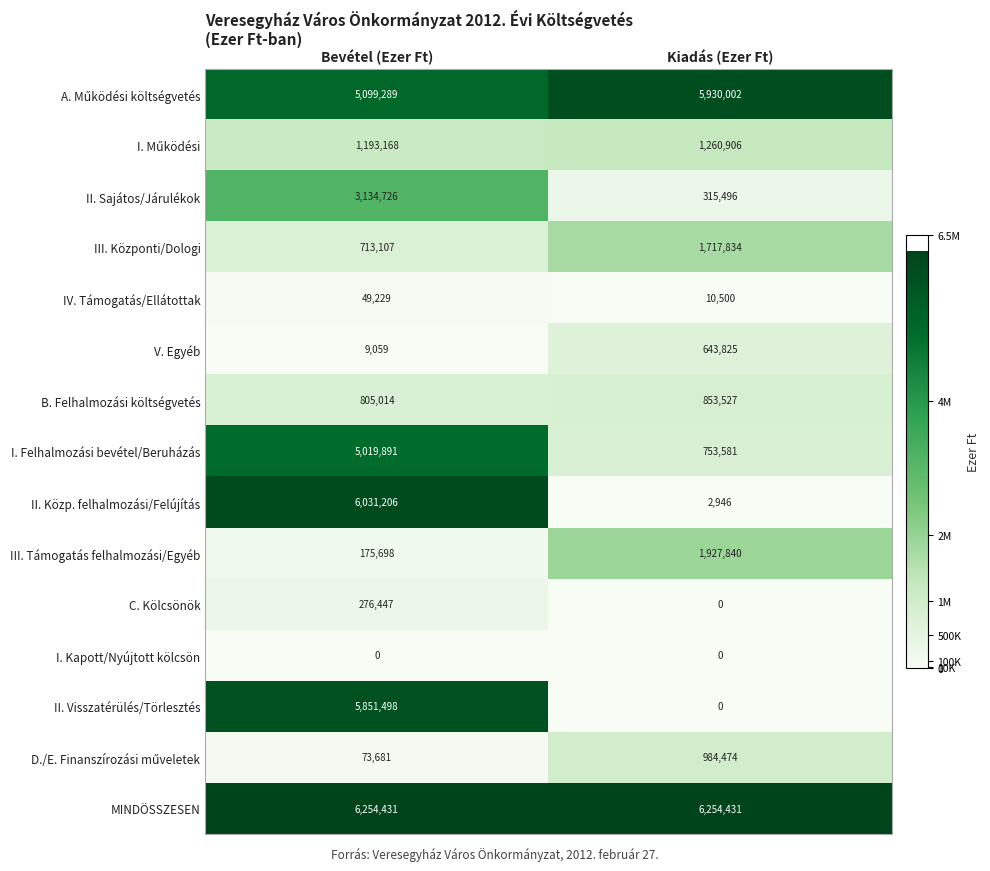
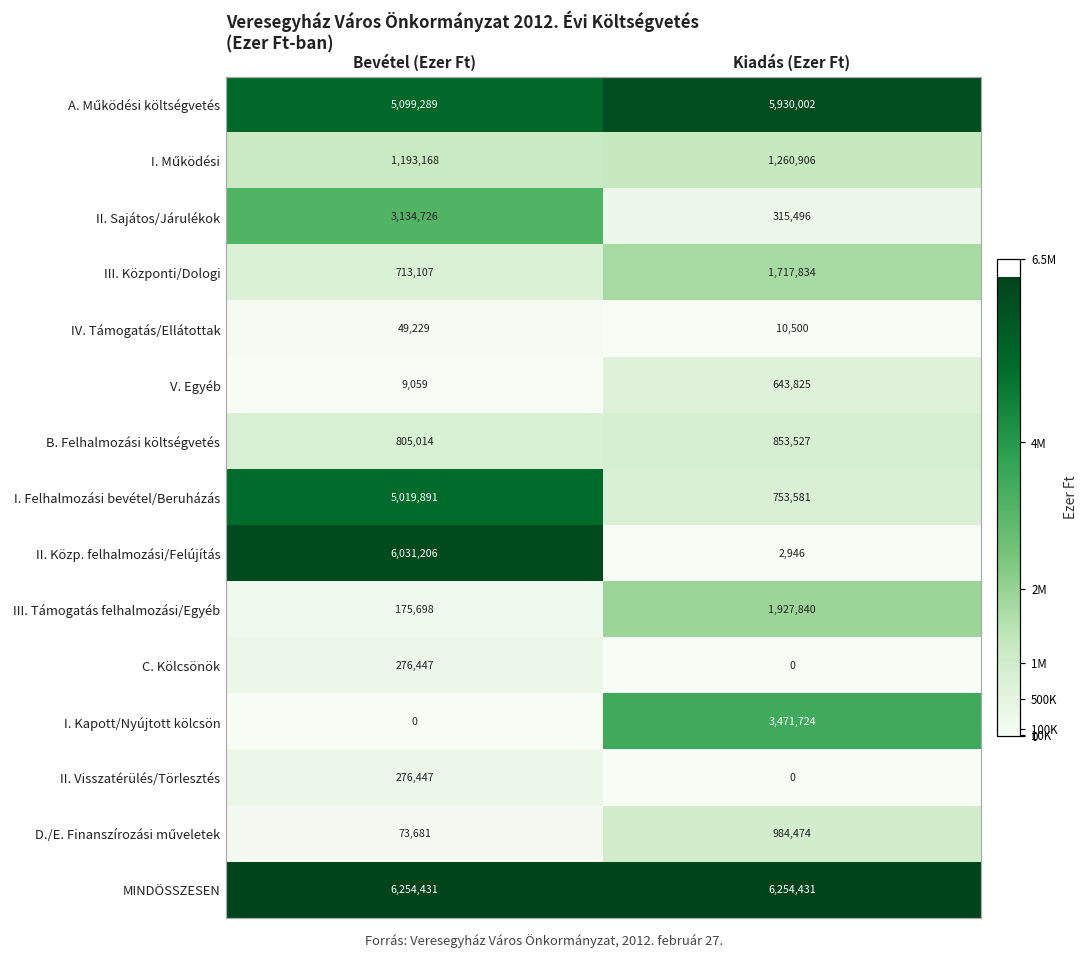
  {
    "A. Működési költségvetés": {
      "Bevétel (Ezer Ft)": "5,099,289",
      "Kiadás (Ezer Ft)": "5,930,002"
    },
    "I. Működési": {
      "Bevétel (Ezer Ft)": "1,193,168",
      "Kiadás (Ezer Ft)": "1,260,906"
    },
    "II. Sajátos/Járulékok": {
      "Bevétel (Ezer Ft)": "3,134,726",
      "Kiadás (Ezer Ft)": "315,496"
    },
    "III. Központi/Dologi": {
      "Bevétel (Ezer Ft)": "713,107",
      "Kiadás (Ezer Ft)": "1,717,834"
    },
    "IV. Támogatás/Ellátottak": {
      "Bevétel (Ezer Ft)": "49,229",
      "Kiadás (Ezer Ft)": "10,500"
    },
    "V. Egyéb": {
      "Bevétel (Ezer Ft)": "9,059",
      "Kiadás (Ezer Ft)": "643,825"
    },
    "B. Felhalmozási költségvetés": {
      "Bevétel (Ezer Ft)": "805,014",
      "Kiadás (Ezer Ft)": "853,527"
    },
    "I. Felhalmozási bevétel/Beruházás": {
      "Bevétel (Ezer Ft)": "5,019,891",
      "Kiadás (Ezer Ft)": "753,581"
    },
    "II. Közp. felhalmozási/Felújítás": {
      "Bevétel (Ezer Ft)": "6,031,206",
      "Kiadás (Ezer Ft)": "2,946"
    },
    "III. Támogatás felhalmozási/Egyéb": {
      "Bevétel (Ezer Ft)": "175,698",
      "Kiadás (Ezer Ft)": "1,927,840"
    },
    "C. Kölcsönök": {
      "Bevétel (Ezer Ft)": "276,447",
      "Kiadás (Ezer Ft)": "0"
    },
    "I. Kapott/Nyújtott kölcsön": {
      "Bevétel (Ezer Ft)": "0",
-     "Kiadás (Ezer Ft)": "0"
+     "Kiadás (Ezer Ft)": "3,471,724"
    },
    "II. Visszatérülés/Törlesztés": {
-     "Bevétel (Ezer Ft)": "5,851,498",
+     "Bevétel (Ezer Ft)": "276,447",
      "Kiadás (Ezer Ft)": "0"
    },
    "D./E. Finanszírozási műveletek": {
      "Bevétel (Ezer Ft)": "73,681",
      "Kiadás (Ezer Ft)": "984,474"
    },
    "MINDÖSSZESEN": {
      "Bevétel (Ezer Ft)": "6,254,431",
      "Kiadás (Ezer Ft)": "6,254,431"
    }
  }
